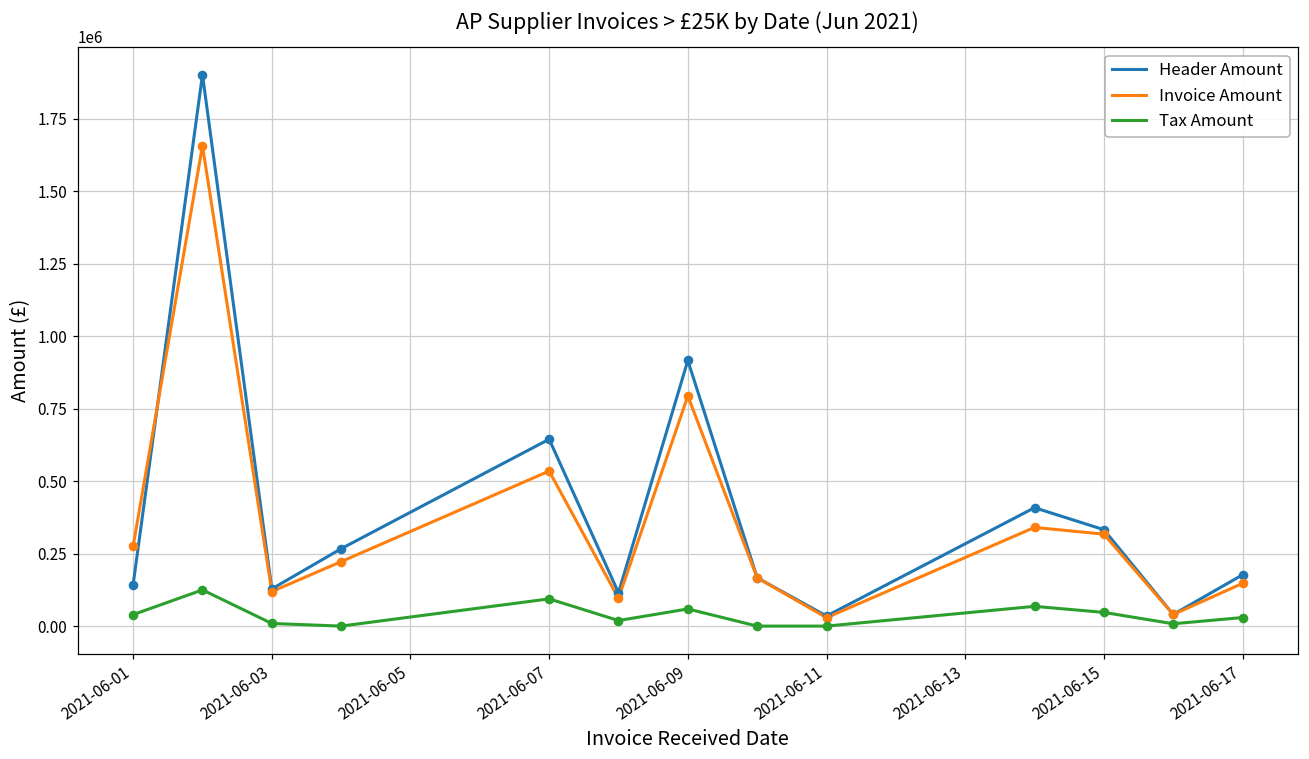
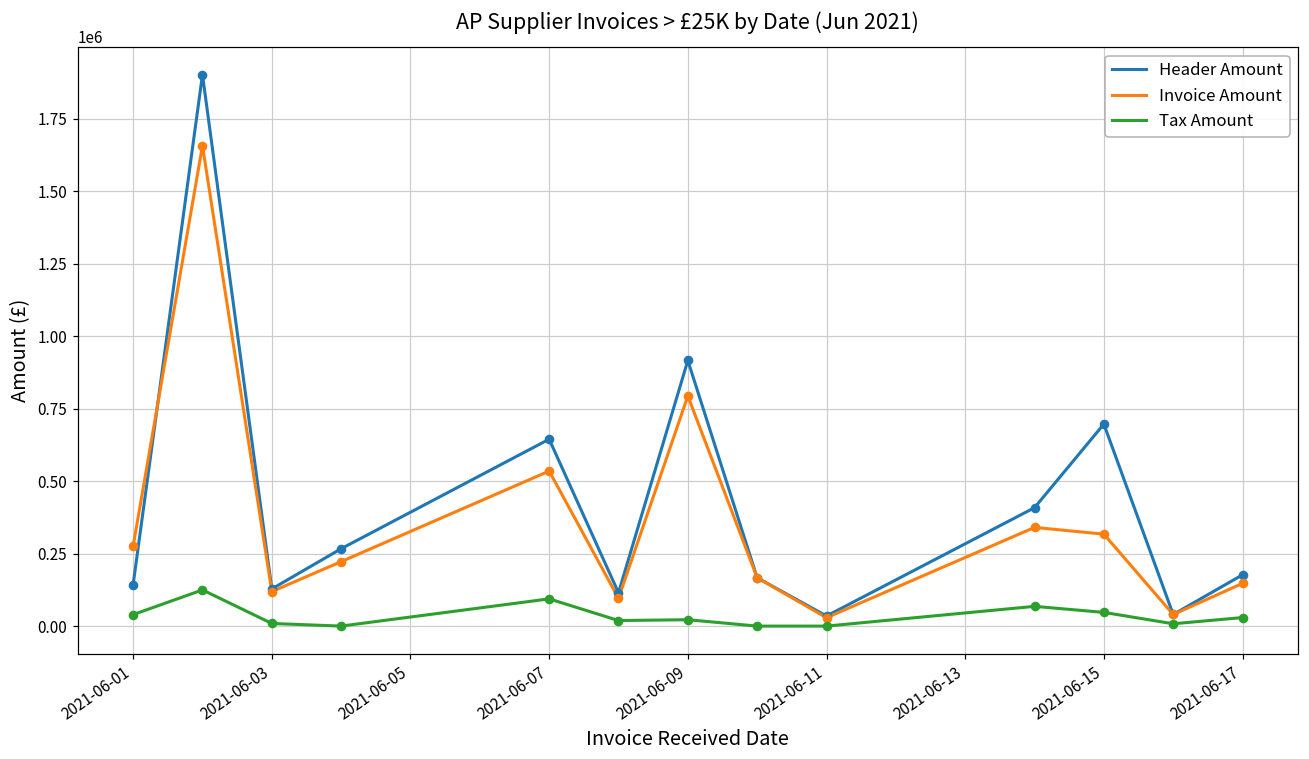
  {
    "Header Amount": {
      "2021-06-01": 140000,
      "2021-06-07": 640000,
      "2021-06-09": 920000,
-     "2021-06-15": 330000,
+     "2021-06-15": 700000,
      "2021-06-17": 180000
    },
    "Invoice Amount": {
      "2021-06-01": 280000,
      "2021-06-07": 530000,
      "2021-06-09": 790000,
      "2021-06-15": 320000,
      "2021-06-17": 150000
    },
    "Tax Amount": {
      "2021-06-01": 40000,
      "2021-06-03": 10000,
      "2021-06-07": 90000,
-     "2021-06-09": 60000,
+     "2021-06-09": 20000,
      "2021-06-11": 0,
      "2021-06-15": 50000,
      "2021-06-17": 30000
    }
  }
